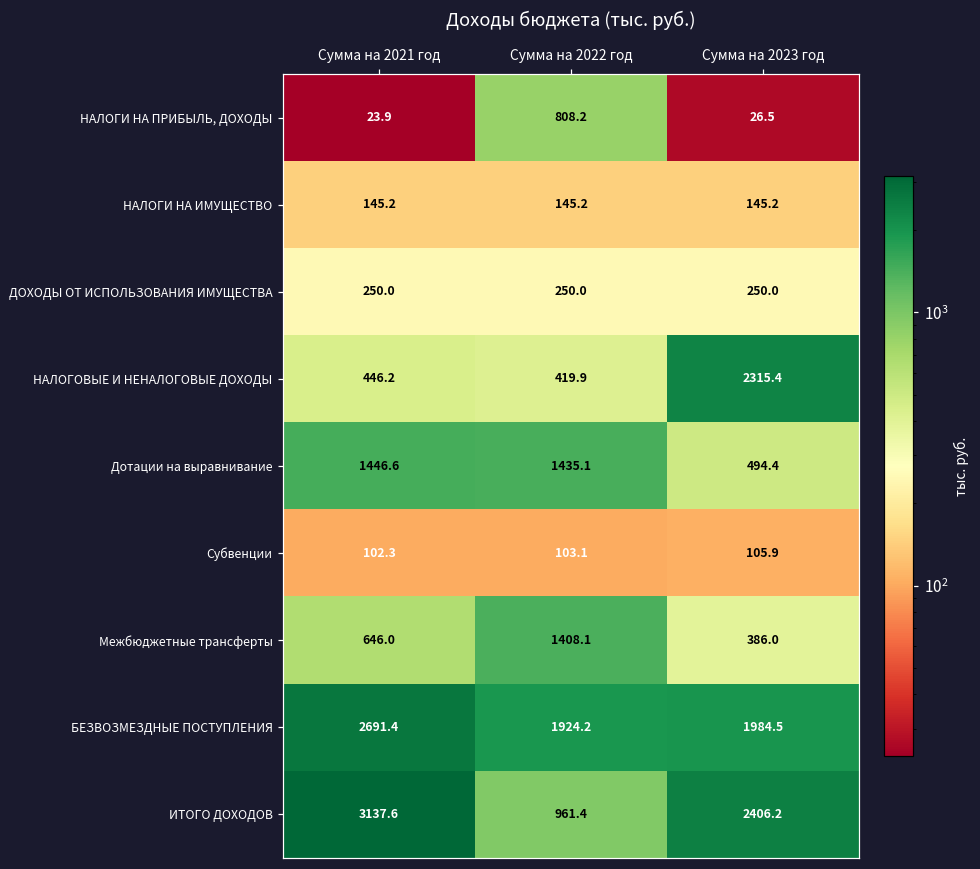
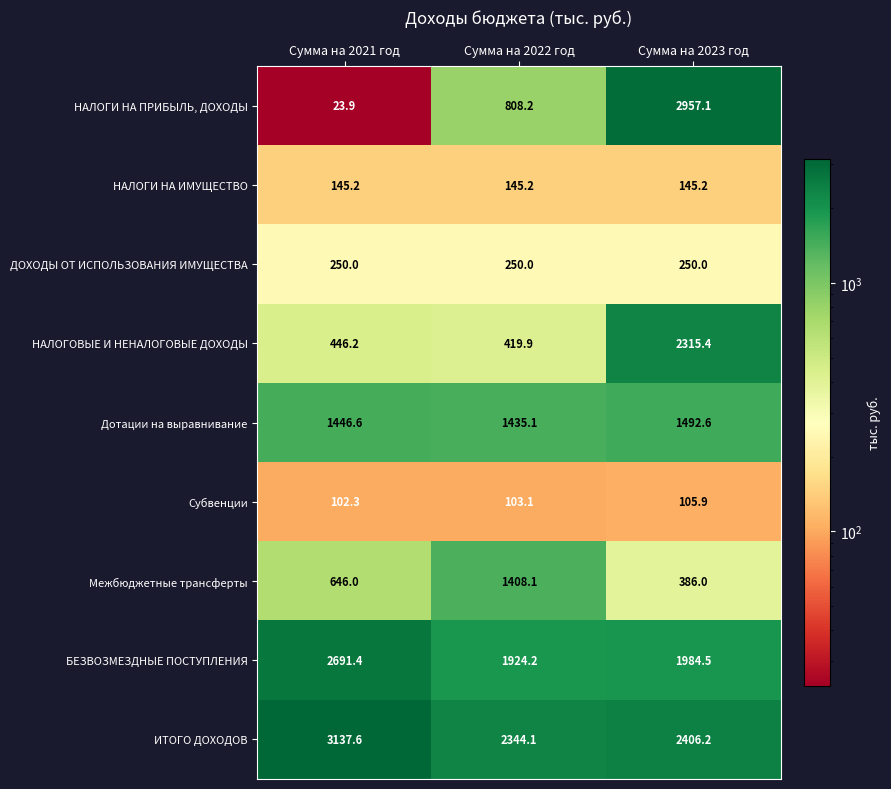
  {
    "НАЛОГИ НА ПРИБЫЛЬ, ДОХОДЫ": {
      "Сумма на 2021 год": 23.9,
      "Сумма на 2022 год": 808.2,
-     "Сумма на 2023 год": 26.5
+     "Сумма на 2023 год": 2957.1
    },
    "НАЛОГИ НА ИМУЩЕСТВО": {
      "Сумма на 2021 год": 145.2,
      "Сумма на 2022 год": 145.2,
      "Сумма на 2023 год": 145.2
    },
    "ДОХОДЫ ОТ ИСПОЛЬЗОВАНИЯ ИМУЩЕСТВА": {
      "Сумма на 2021 год": 250.0,
      "Сумма на 2022 год": 250.0,
      "Сумма на 2023 год": 250.0
    },
    "НАЛОГОВЫЕ И НЕНАЛОГОВЫЕ ДОХОДЫ": {
      "Сумма на 2021 год": 446.2,
      "Сумма на 2022 год": 419.9,
      "Сумма на 2023 год": 2315.4
    },
    "Дотации на выравнивание": {
      "Сумма на 2021 год": 1446.6,
      "Сумма на 2022 год": 1435.1,
-     "Сумма на 2023 год": 494.4
+     "Сумма на 2023 год": 1492.6
    },
    "Субвенции": {
      "Сумма на 2021 год": 102.3,
      "Сумма на 2022 год": 103.1,
      "Сумма на 2023 год": 105.9
    },
    "Межбюджетные трансферты": {
      "Сумма на 2021 год": 646.0,
      "Сумма на 2022 год": 1408.1,
      "Сумма на 2023 год": 386.0
    },
    "БЕЗВОЗМЕЗДНЫЕ ПОСТУПЛЕНИЯ": {
      "Сумма на 2021 год": 2691.4,
      "Сумма на 2022 год": 1924.2,
      "Сумма на 2023 год": 1984.5
    },
    "ИТОГО ДОХОДОВ": {
      "Сумма на 2021 год": 3137.6,
-     "Сумма на 2022 год": 961.4,
+     "Сумма на 2022 год": 2344.1,
      "Сумма на 2023 год": 2406.2
    }
  }
